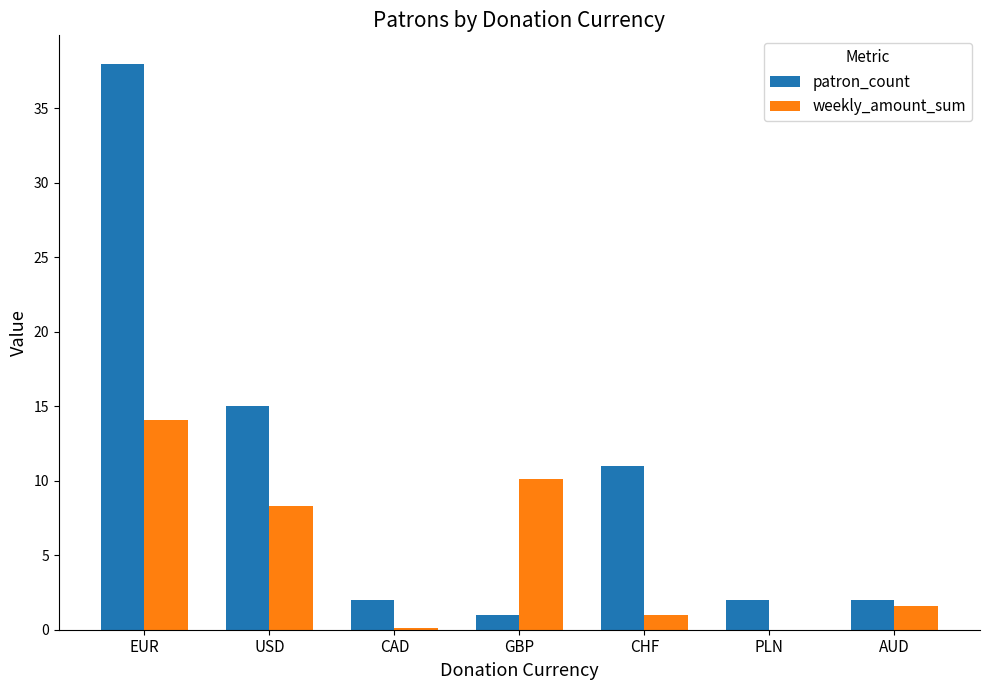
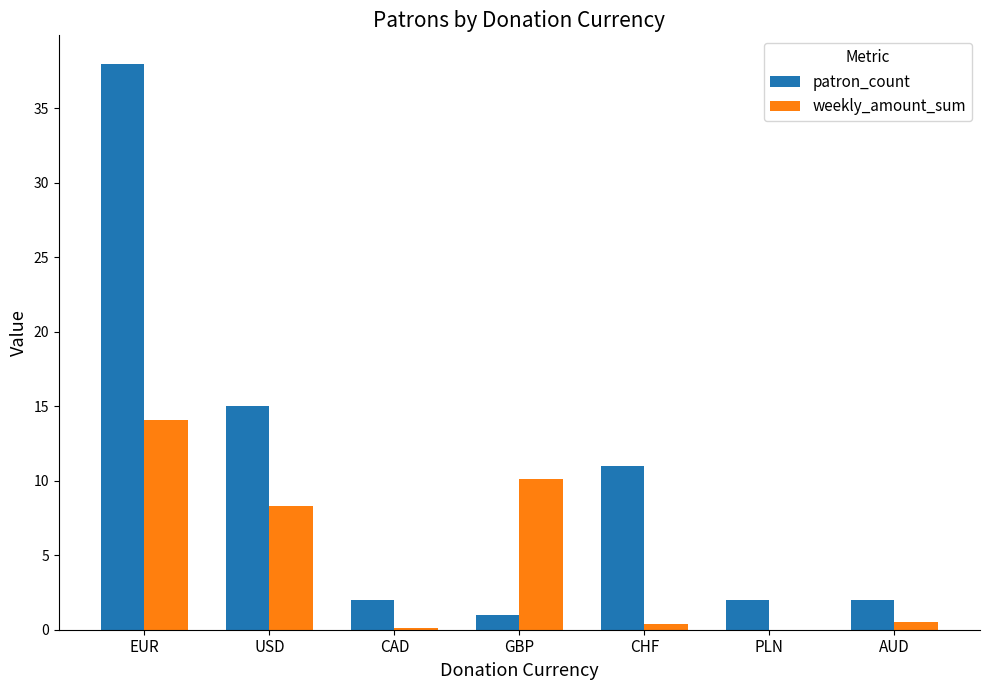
  {
    "patron_count": {
      "EUR": 38.0,
      "USD": 15.0,
      "CAD": 2.0,
      "GBP": 1.0,
      "CHF": 11.0,
      "PLN": 2.0,
      "AUD": 2.0
    },
    "weekly_amount_sum": {
      "EUR": 14.1,
      "USD": 8.3,
      "GBP": 10.1,
-     "CHF": 1.0,
+     "CHF": 0.4,
      "PLN": 0.0,
-     "AUD": 1.6
+     "AUD": 0.6
    }
  }
